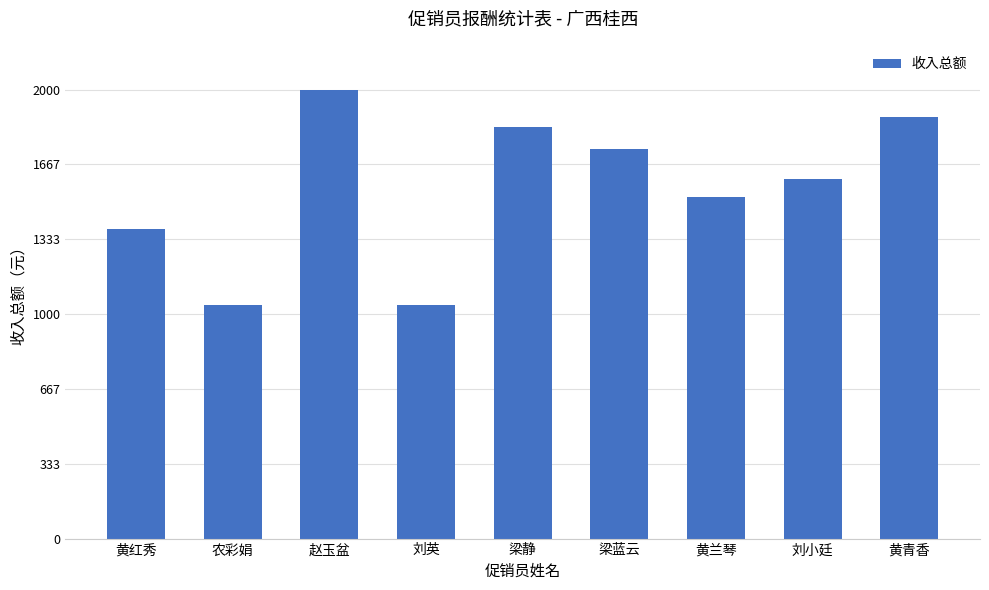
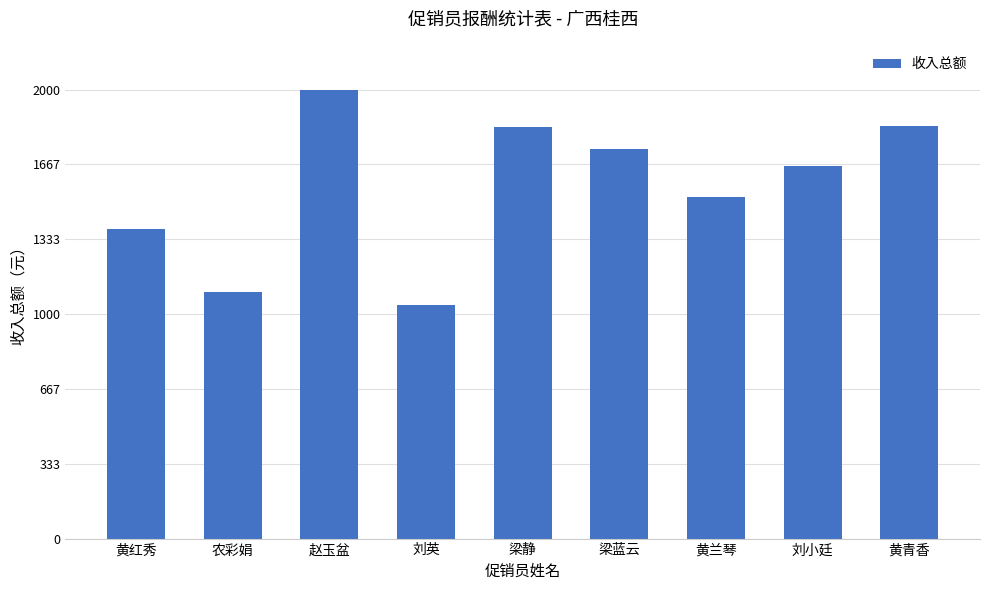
  {
    "黄红秀": 1380,
-   "农彩娟": 1040,
+   "农彩娟": 1100,
    "赵玉盆": 2000,
    "刘英": 1040,
    "梁静": 1830,
    "梁蓝云": 1740,
    "黄兰琴": 1520,
-   "刘小廷": 1600,
-   "黄青香": 1880
+   "刘小廷": 1660,
+   "黄青香": 1840
  }
